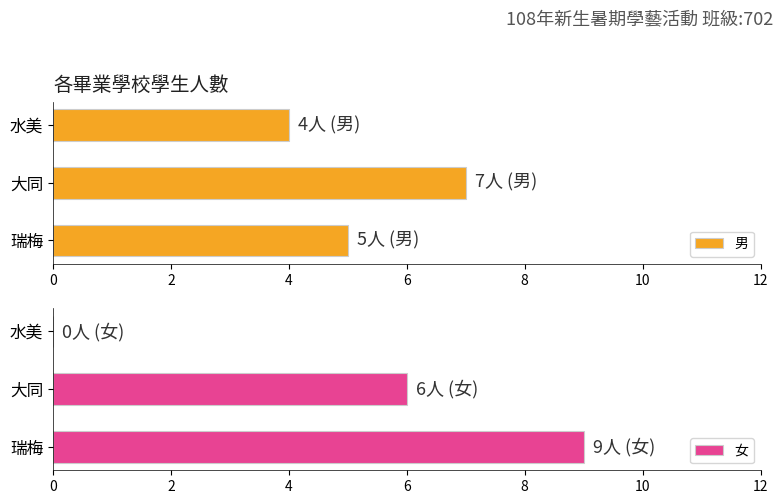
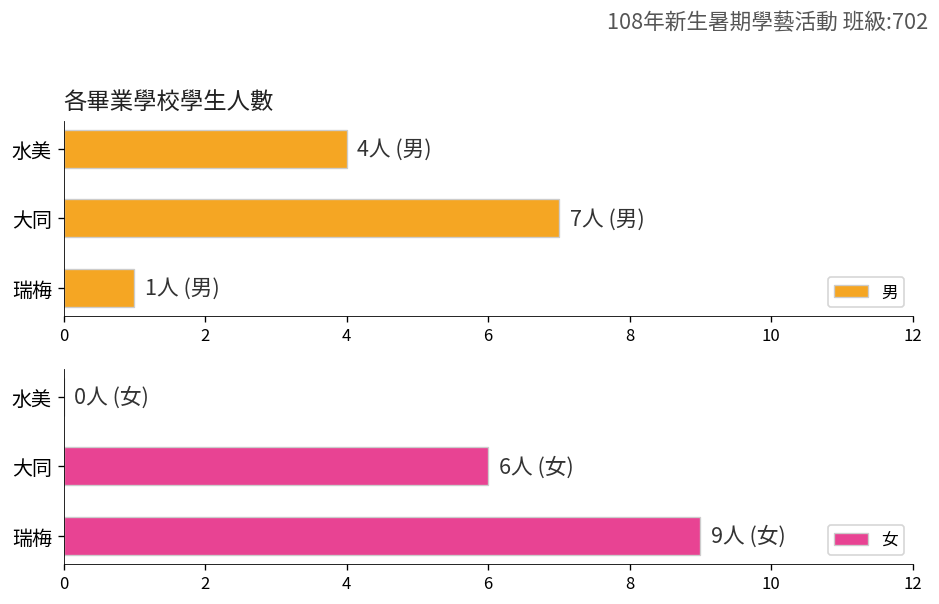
  {
    "各畢業學校學生人數": {
      "水美": "4人",
      "大同": "7人",
-     "瑞梅": "5人"
+     "瑞梅": "1人"
    }
  }
